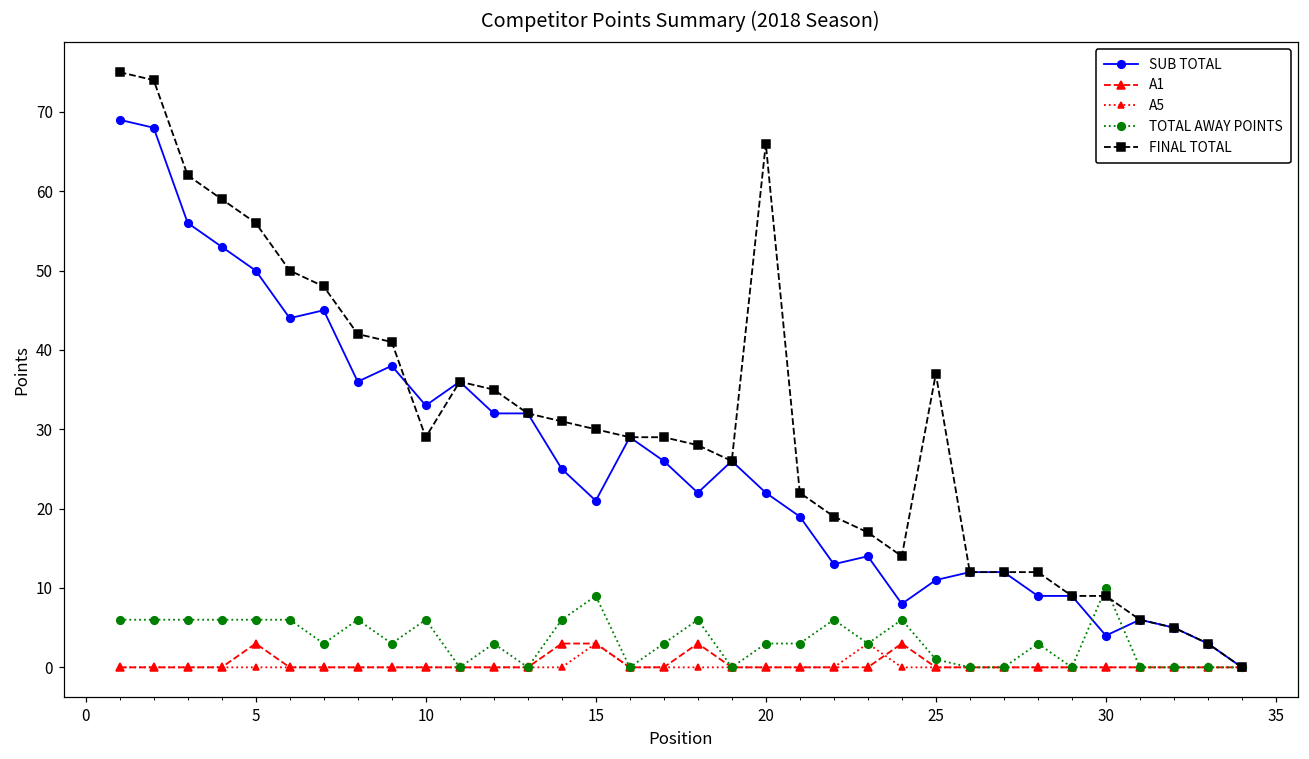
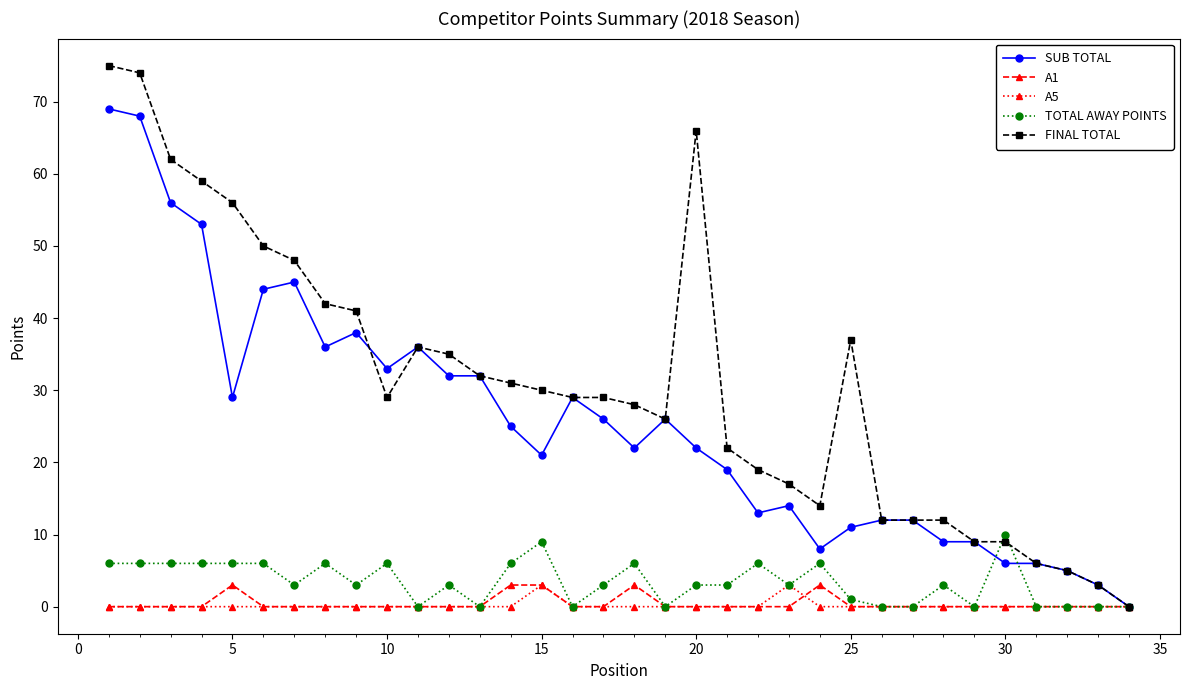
  {
    "SUB TOTAL": {
-     "5": 50,
+     "5": 29,
      "10": 33,
      "15": 21,
      "20": 22,
      "25": 11,
-     "30": 4
+     "30": 6
    },
    "TOTAL AWAY POINTS": {
      "5": 6,
      "10": 6,
      "15": 9,
      "20": 3,
      "25": 1,
      "30": 10
    },
    "FINAL TOTAL": {
      "5": 56,
      "10": 29,
      "15": 30,
      "20": 66,
      "25": 37,
      "30": 9
    }
  }
